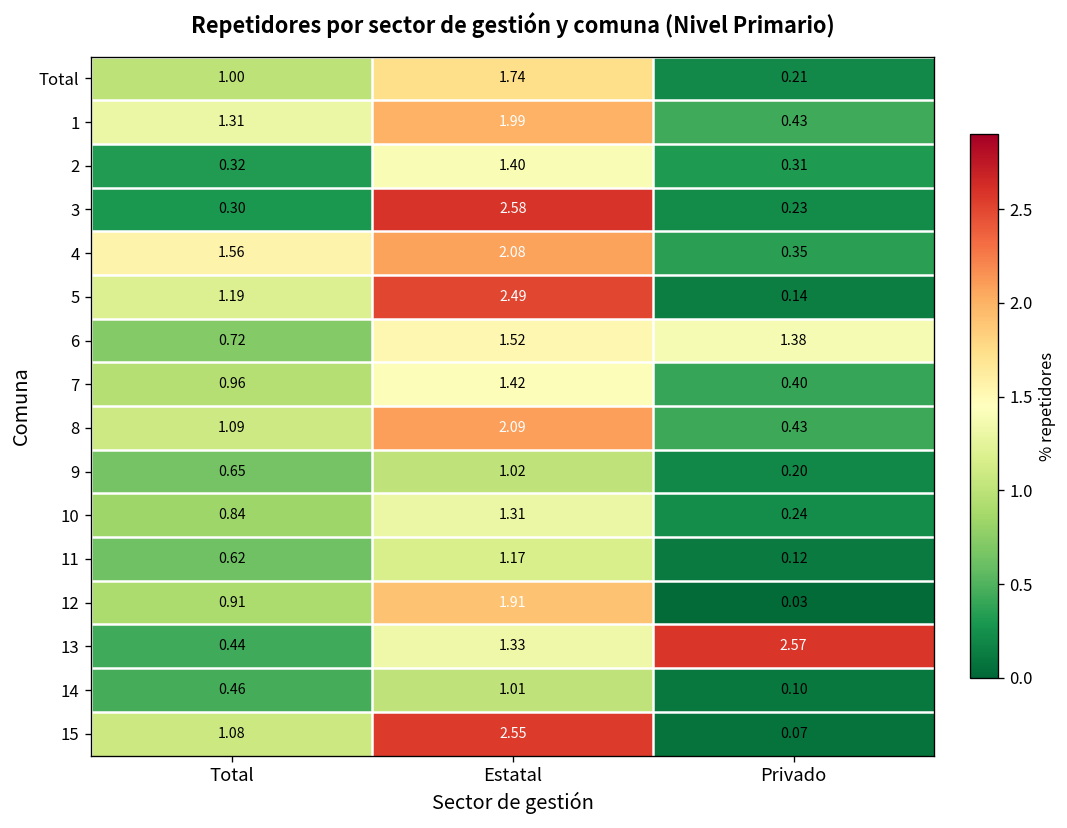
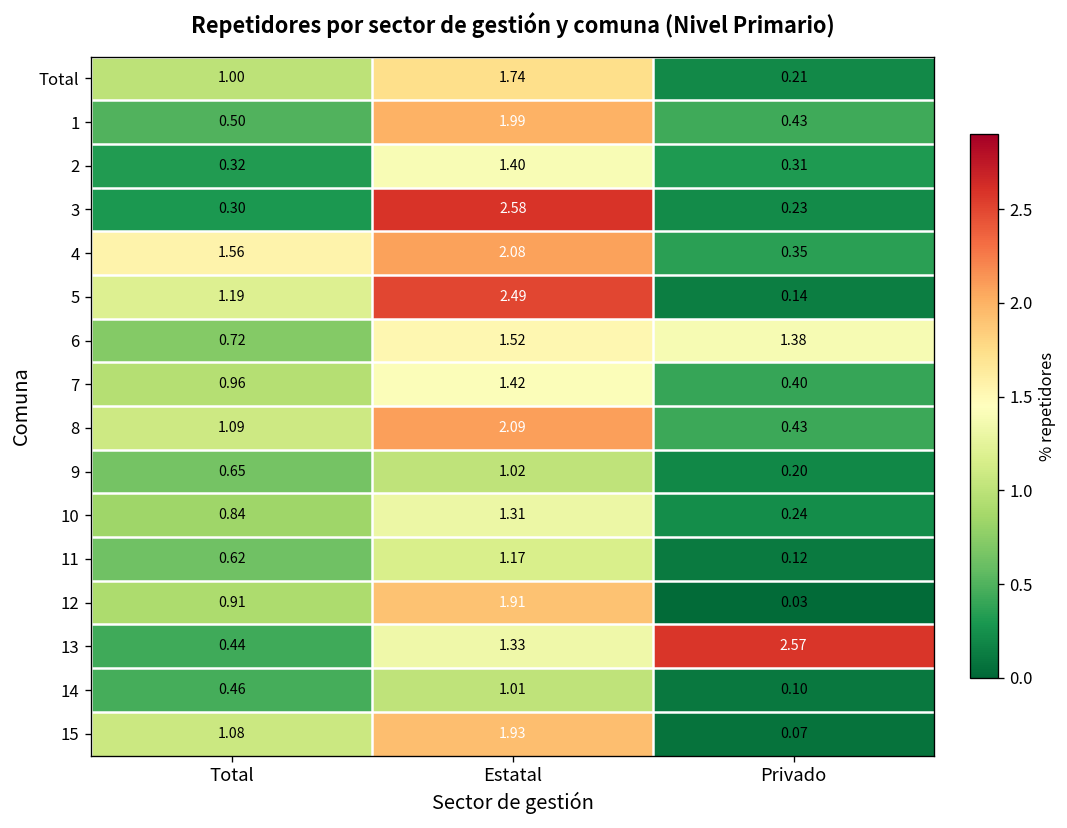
  {
    "Total": {
      "Total": 1.00,
      "Estatal": 1.74,
      "Privado": 0.21
    },
    "1": {
-     "Total": 1.31,
+     "Total": 0.50,
      "Estatal": 1.99,
      "Privado": 0.43
    },
    "2": {
      "Total": 0.32,
      "Estatal": 1.40,
      "Privado": 0.31
    },
    "3": {
      "Total": 0.30,
      "Estatal": 2.58,
      "Privado": 0.23
    },
    "4": {
      "Total": 1.56,
      "Estatal": 2.08,
      "Privado": 0.35
    },
    "5": {
      "Total": 1.19,
      "Estatal": 2.49,
      "Privado": 0.14
    },
    "6": {
      "Total": 0.72,
      "Estatal": 1.52,
      "Privado": 1.38
    },
    "7": {
      "Total": 0.96,
      "Estatal": 1.42,
      "Privado": 0.40
    },
    "8": {
      "Total": 1.09,
      "Estatal": 2.09,
      "Privado": 0.43
    },
    "9": {
      "Total": 0.65,
      "Estatal": 1.02,
      "Privado": 0.20
    },
    "10": {
      "Total": 0.84,
      "Estatal": 1.31,
      "Privado": 0.24
    },
    "11": {
      "Total": 0.62,
      "Estatal": 1.17,
      "Privado": 0.12
    },
    "12": {
      "Total": 0.91,
      "Estatal": 1.91,
      "Privado": 0.03
    },
    "13": {
      "Total": 0.44,
      "Estatal": 1.33,
      "Privado": 2.57
    },
    "14": {
      "Total": 0.46,
      "Estatal": 1.01,
      "Privado": 0.10
    },
    "15": {
      "Total": 1.08,
-     "Estatal": 2.55,
+     "Estatal": 1.93,
      "Privado": 0.07
    }
  }
